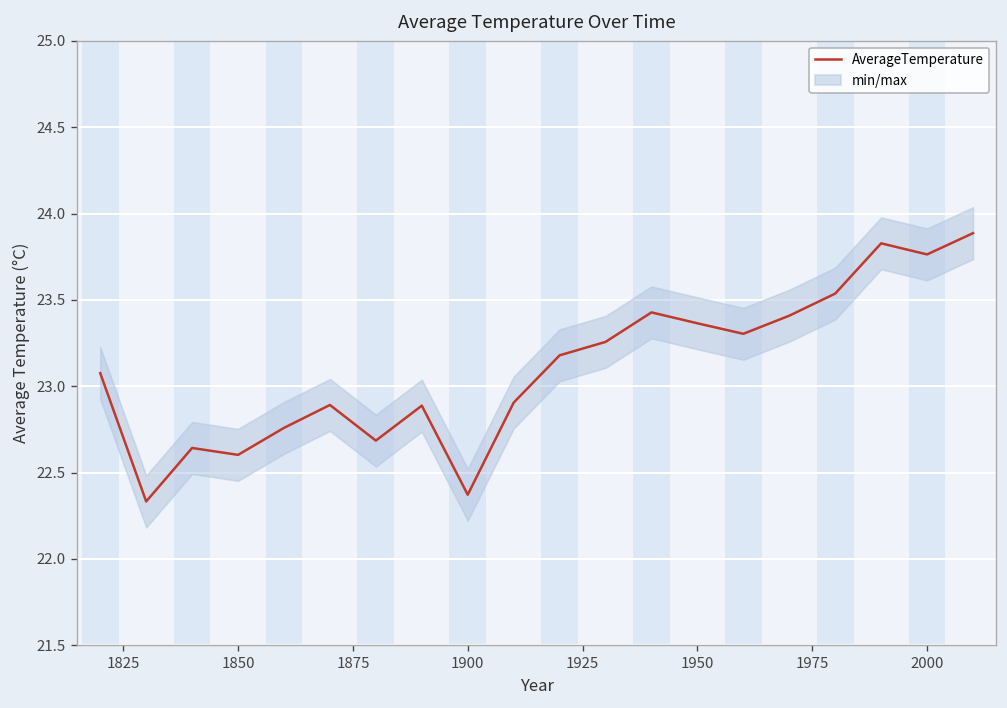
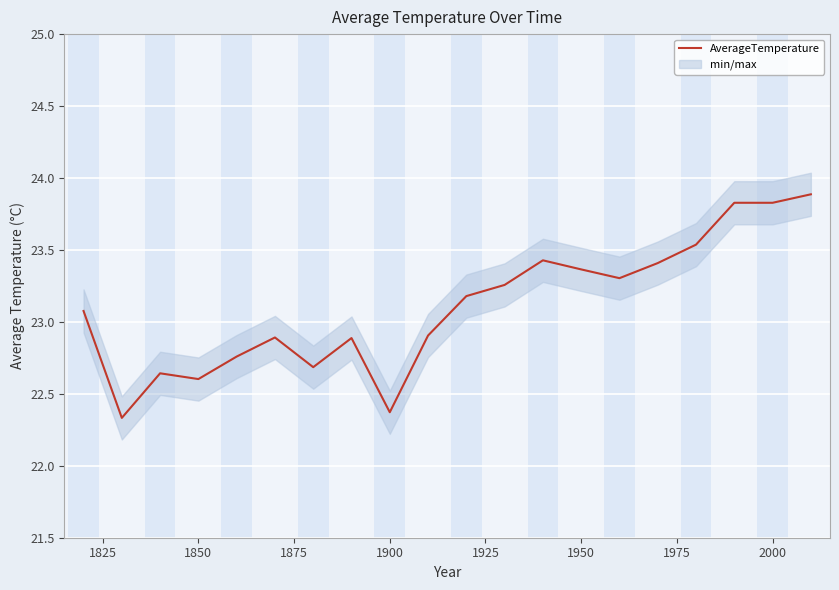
  {
    "AverageTemperature": {
      "1850": 22.60,
      "1900": 22.37,
      "1950": 23.36,
-     "2000": 23.76
+     "2000": 23.83
    }
  }
